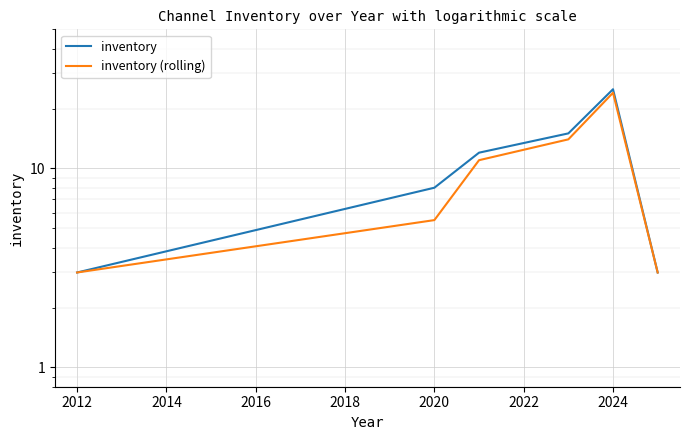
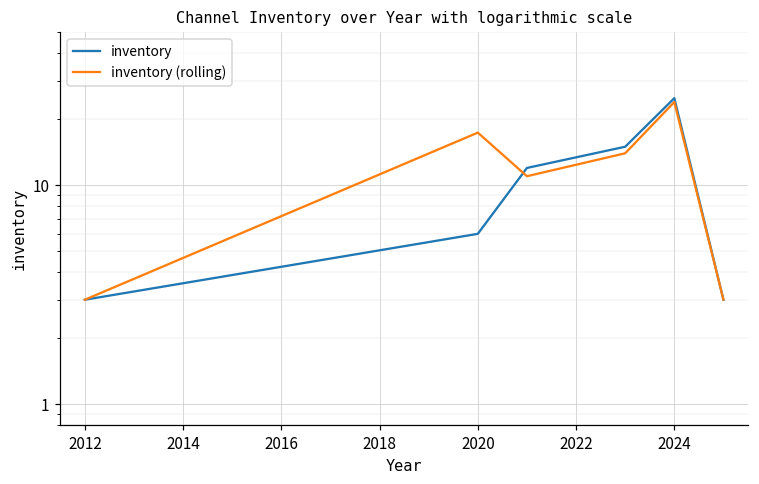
  {
    "inventory": {
-     "2020": 8,
+     "2020": 6,
      "2024": 25
    },
    "inventory (rolling)": {
-     "2020": 5.5,
+     "2020": 17,
      "2024": 24
    }
  }
